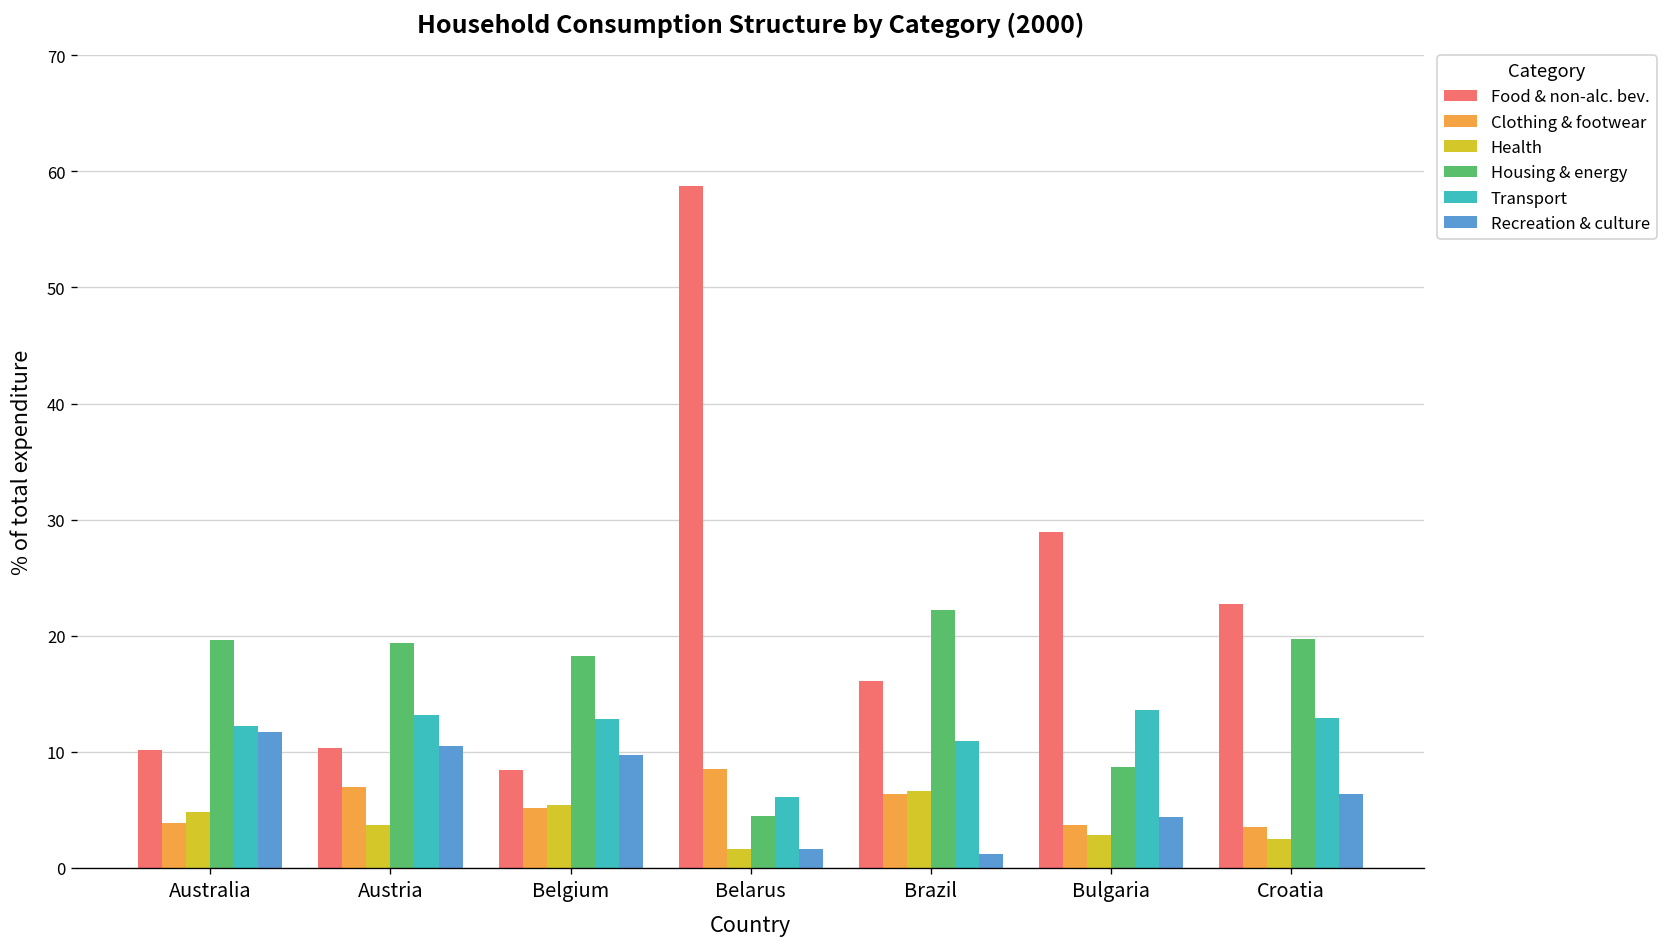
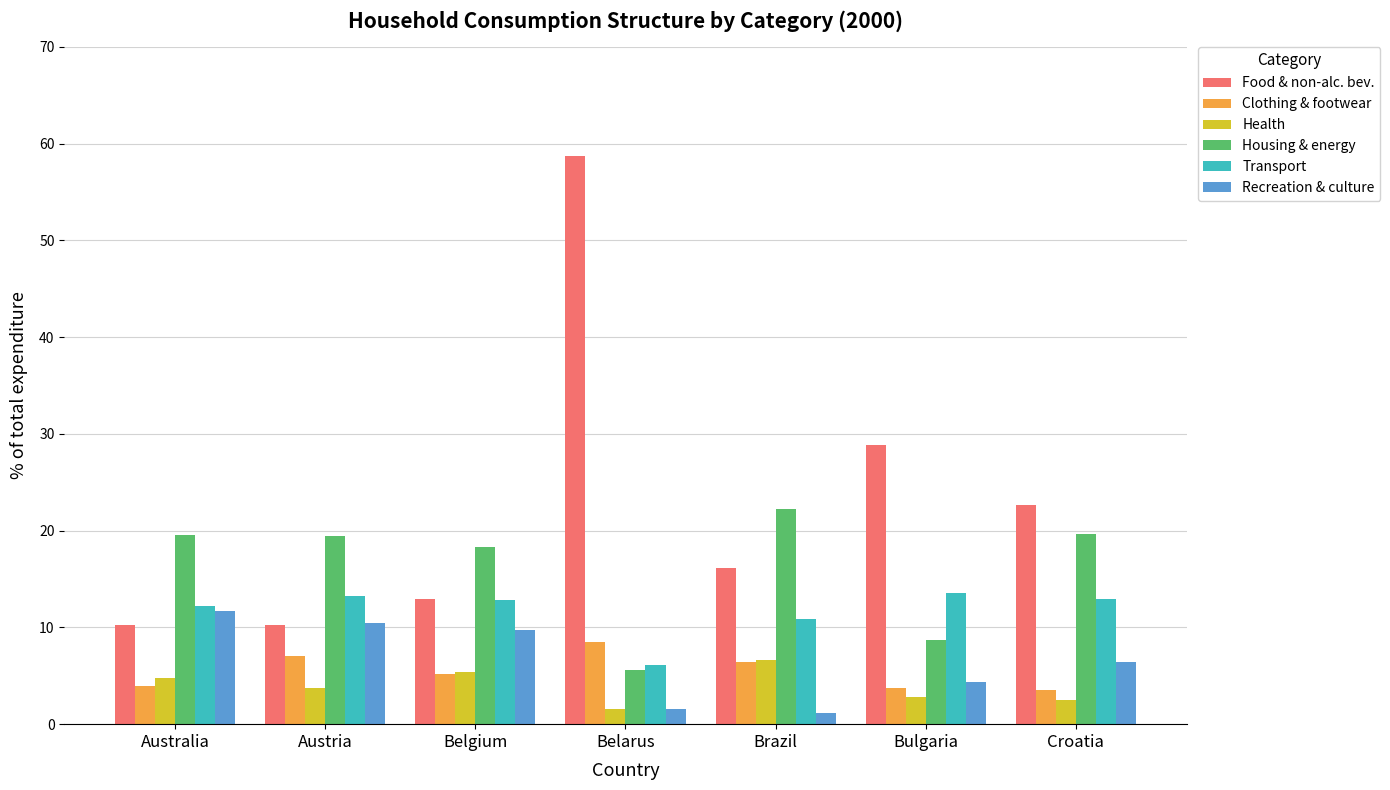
  {
    "Food & non-alc. bev.": {
      "Australia": 10,
      "Austria": 10,
-     "Belgium": 8,
+     "Belgium": 13,
      "Belarus": 59,
      "Brazil": 16,
      "Bulgaria": 29,
      "Croatia": 23
    },
    "Housing & energy": {
      "Australia": 20,
      "Austria": 19,
      "Belgium": 18,
-     "Belarus": 5,
+     "Belarus": 6,
      "Brazil": 22,
      "Bulgaria": 9,
      "Croatia": 20
    }
  }
